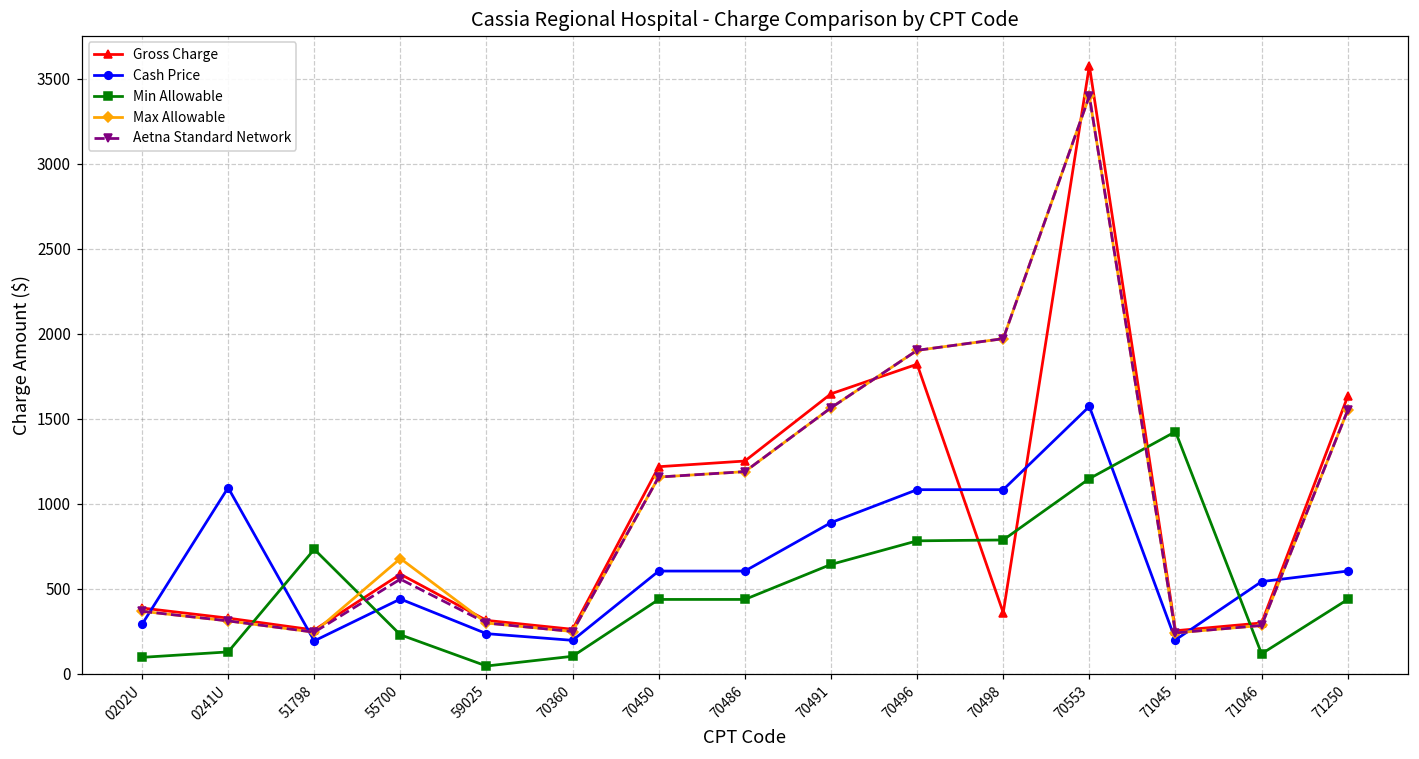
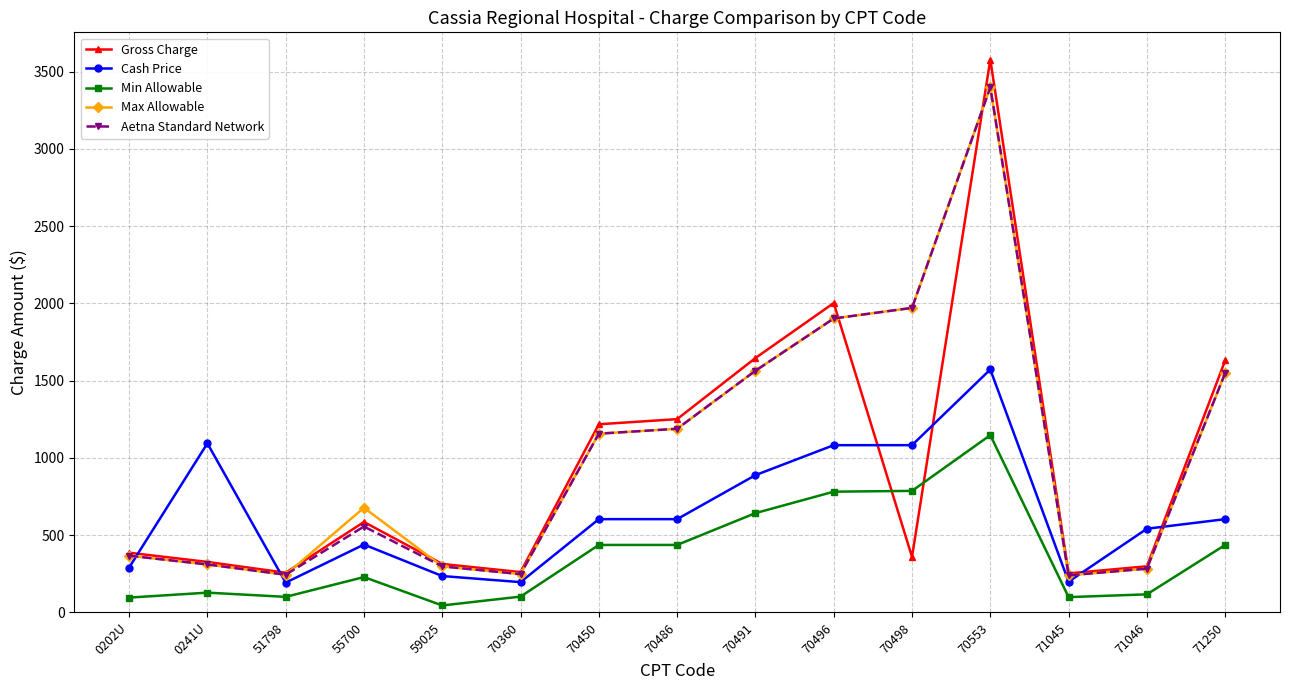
  {
    "Gross Charge": {
      "0202U": 390,
      "55700": 580,
      "70450": 1220,
      "70486": 1250,
      "70491": 1650,
-     "70496": 1820,
+     "70496": 2000,
      "70498": 360,
      "70553": 3580,
      "71250": 1630
    },
    "Cash Price": {
      "0202U": 290,
      "0241U": 1090,
      "51798": 190,
      "55700": 440,
      "59025": 230,
      "70360": 200,
      "70450": 600,
      "70486": 600,
      "70491": 890,
      "70496": 1080,
      "70498": 1080,
      "70553": 1570,
      "71045": 200,
      "71046": 540,
      "71250": 600
    },
    "Min Allowable": {
      "0202U": 100,
      "0241U": 130,
-     "51798": 730,
+     "51798": 100,
      "55700": 230,
      "59025": 40,
      "70360": 100,
      "70450": 440,
      "70486": 440,
      "70491": 640,
      "70496": 780,
      "70498": 790,
      "70553": 1150,
-     "71045": 1420,
+     "71045": 100,
      "71046": 120,
      "71250": 440
    },
    "Max Allowable": {
      "55700": 680
    },
    "Aetna Standard Network": {
      "55700": 560
    }
  }
